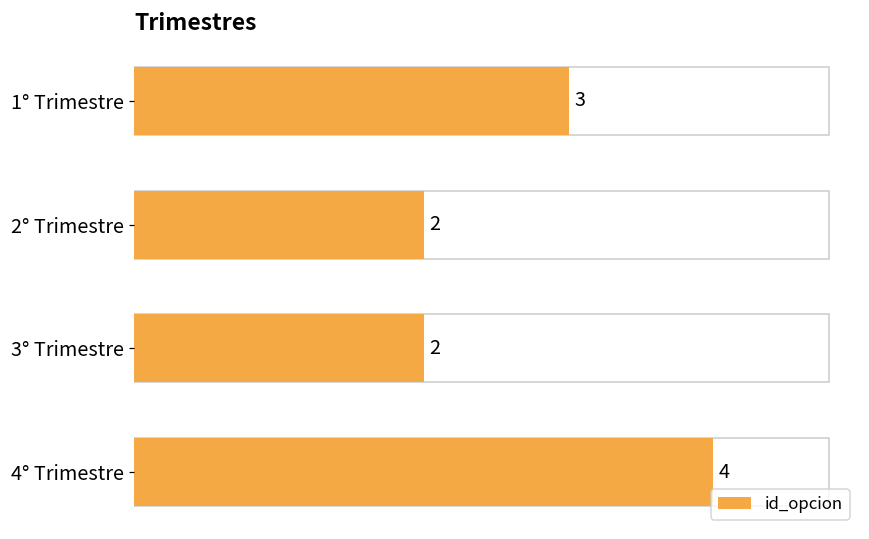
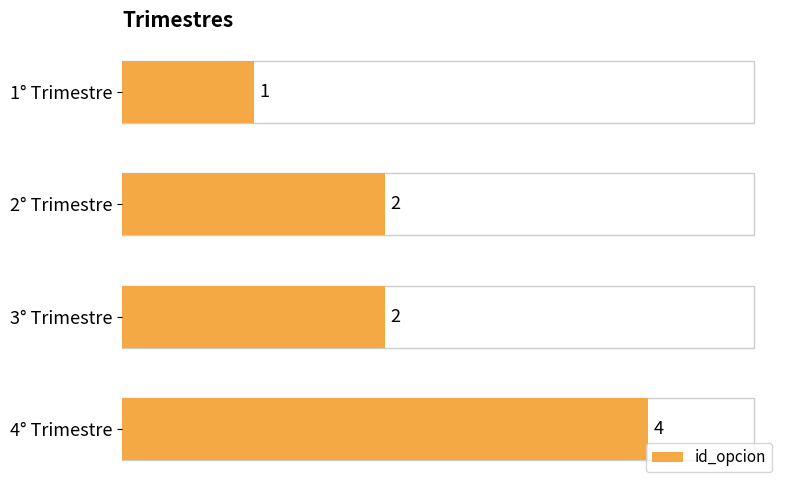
  {
-   "1° Trimestre": 3,
+   "1° Trimestre": 1,
    "2° Trimestre": 2,
    "3° Trimestre": 2,
    "4° Trimestre": 4
  }
